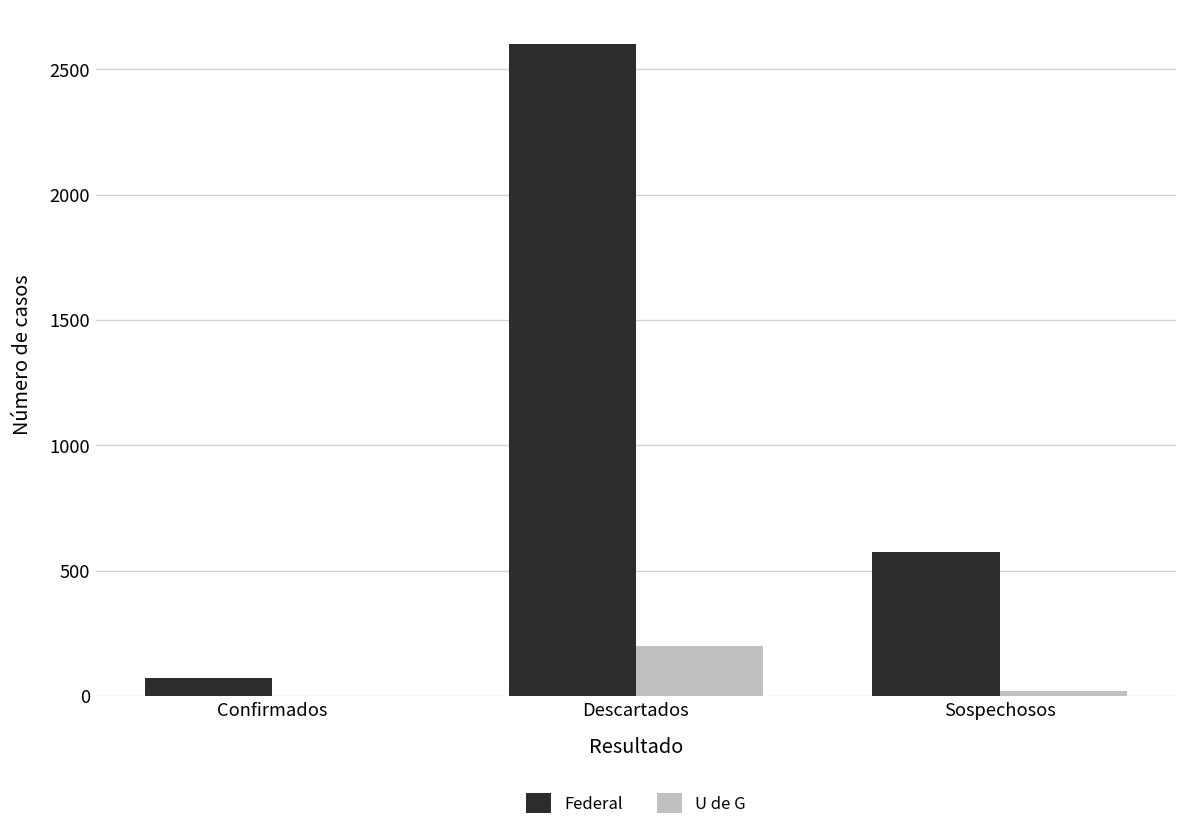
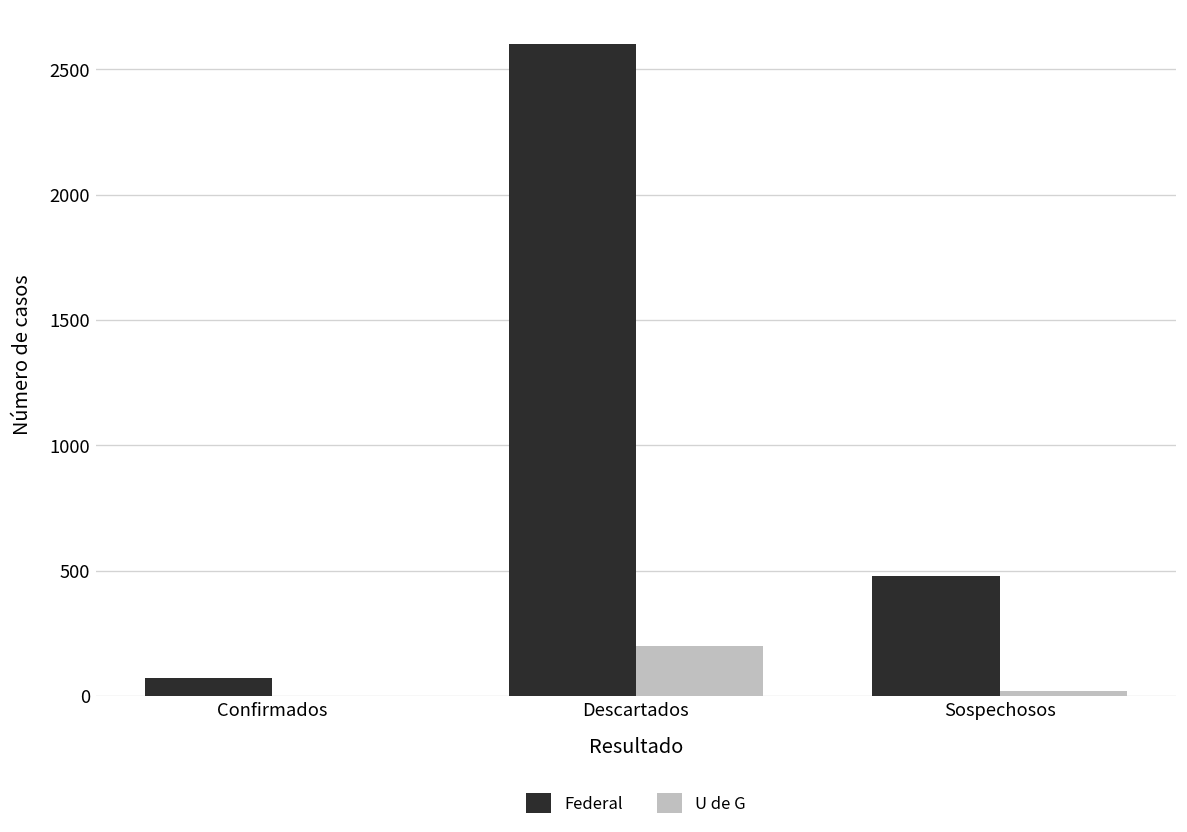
  {
    "Federal": {
      "Confirmados": 70,
      "Descartados": 2600,
-     "Sospechosos": 570
+     "Sospechosos": 480
    },
    "U de G": {
      "Confirmados": 0,
      "Descartados": 200,
      "Sospechosos": 20
    }
  }
